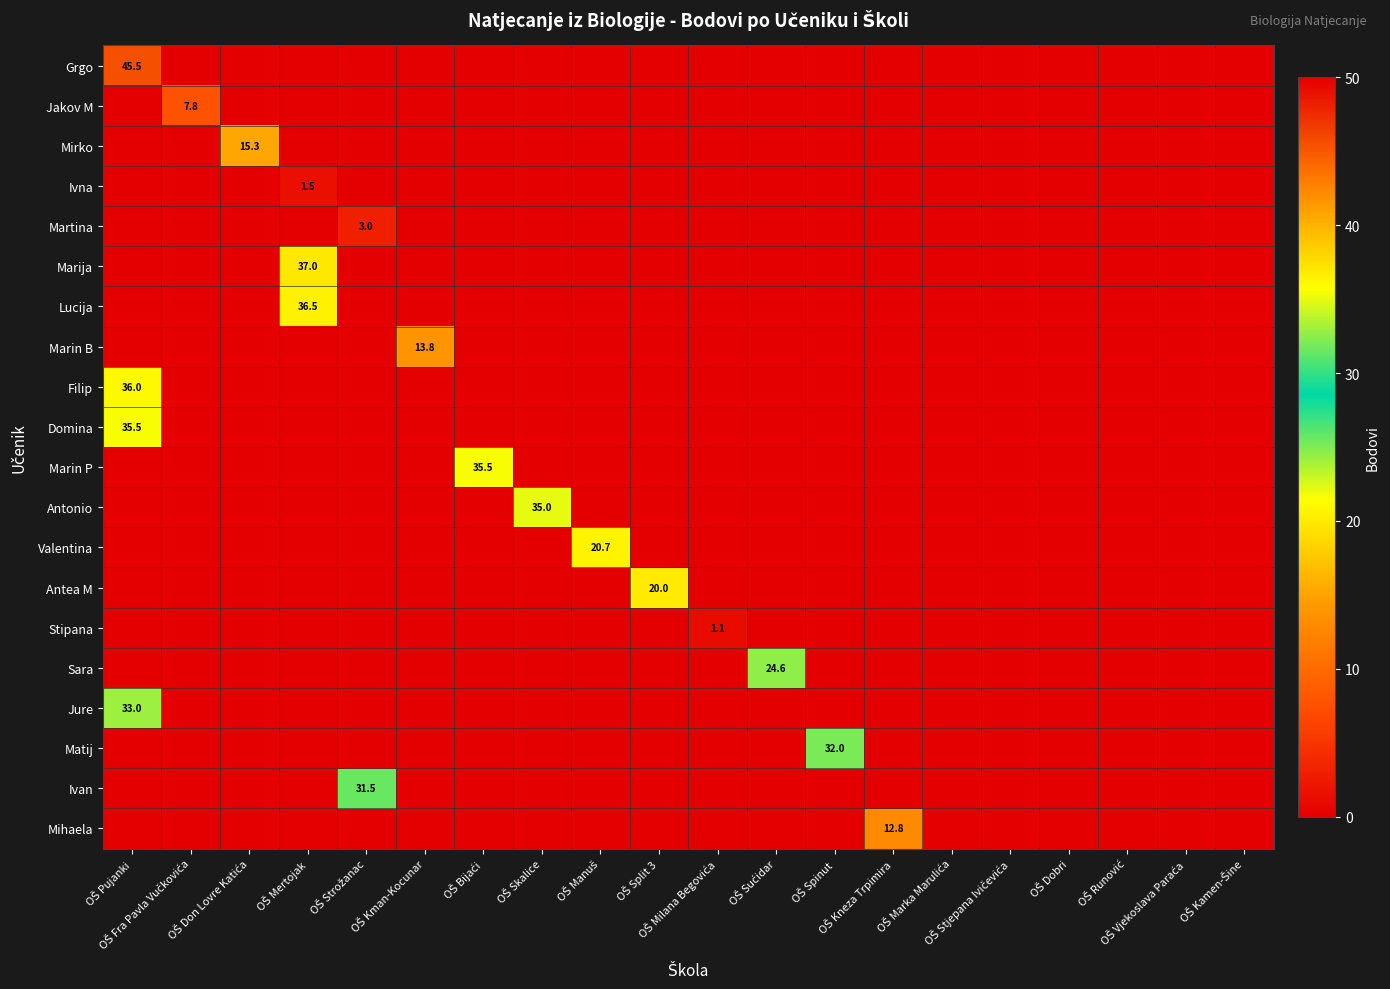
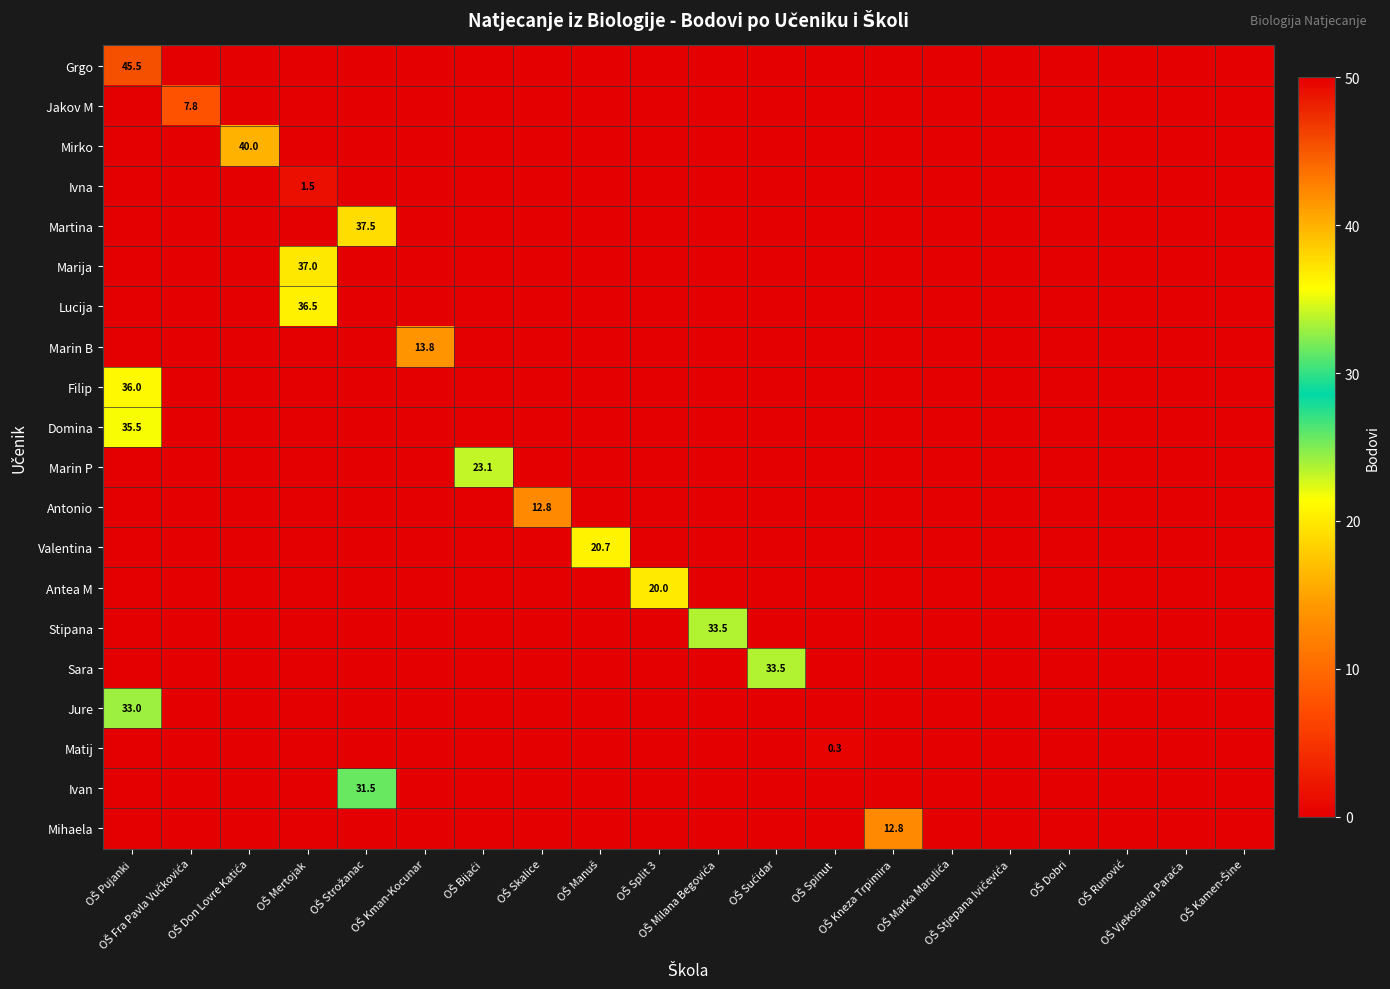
  {
    "Grgo": {
      "OŠ Pujanki": 45.5
    },
    "Jakov M": {
      "OŠ Fra Pavla Vučkovića": 7.8
    },
    "Mirko": {
-     "OŠ Don Lovre Katića": 15.3
+     "OŠ Don Lovre Katića": 40.0
    },
    "Ivna": {
      "OŠ Mertojak": 1.5
    },
    "Martina": {
-     "OŠ Strožanac": 3.0
+     "OŠ Strožanac": 37.5
    },
    "Marija": {
      "OŠ Mertojak": 37.0
    },
    "Lucija": {
      "OŠ Mertojak": 36.5
    },
    "Marin B": {
      "OŠ Kman-Kocunar": 13.8
    },
    "Filip": {
      "OŠ Pujanki": 36.0
    },
    "Domina": {
      "OŠ Pujanki": 35.5
    },
    "Marin P": {
-     "OŠ Bijaći": 35.5
+     "OŠ Bijaći": 23.1
    },
    "Antonio": {
-     "OŠ Skalice": 35.0
+     "OŠ Skalice": 12.8
    },
    "Valentina": {
      "OŠ Manuš": 20.7
    },
    "Antea M": {
      "OŠ Split 3": 20.0
    },
    "Stipana": {
-     "OŠ Milana Begovića": 1.1
+     "OŠ Milana Begovića": 33.5
    },
    "Sara": {
-     "OŠ Sućidar": 24.6
+     "OŠ Sućidar": 33.5
    },
    "Jure": {
      "OŠ Pujanki": 33.0
    },
    "Matij": {
-     "OŠ Spinut": 32.0
+     "OŠ Spinut": 0.3
    },
    "Ivan": {
      "OŠ Strožanac": 31.5
    },
    "Mihaela": {
      "OŠ Kneza Trpimira": 12.8
    }
  }
